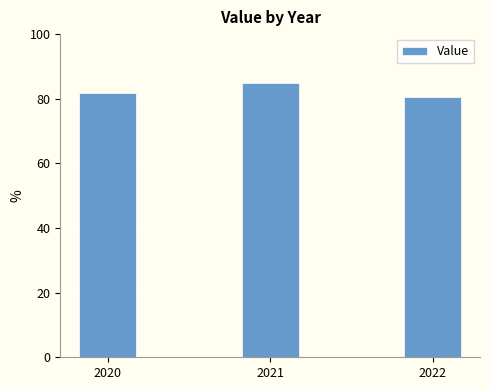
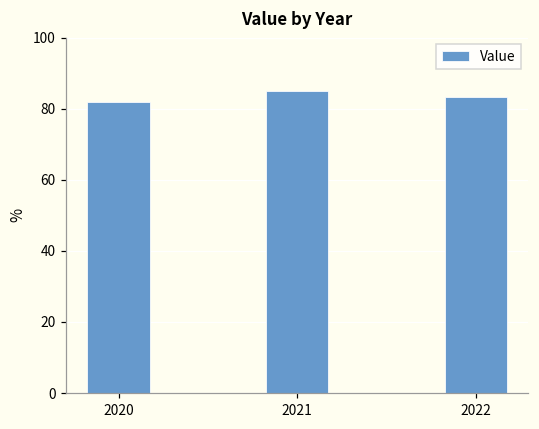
  {
    "2020": 82,
    "2021": 85,
-   "2022": 80
+   "2022": 83
  }
